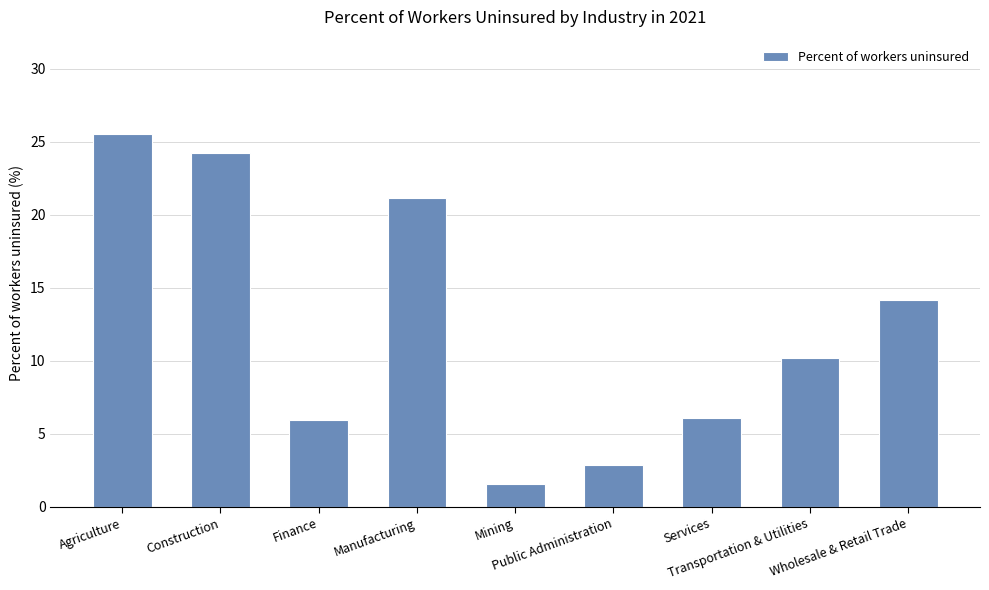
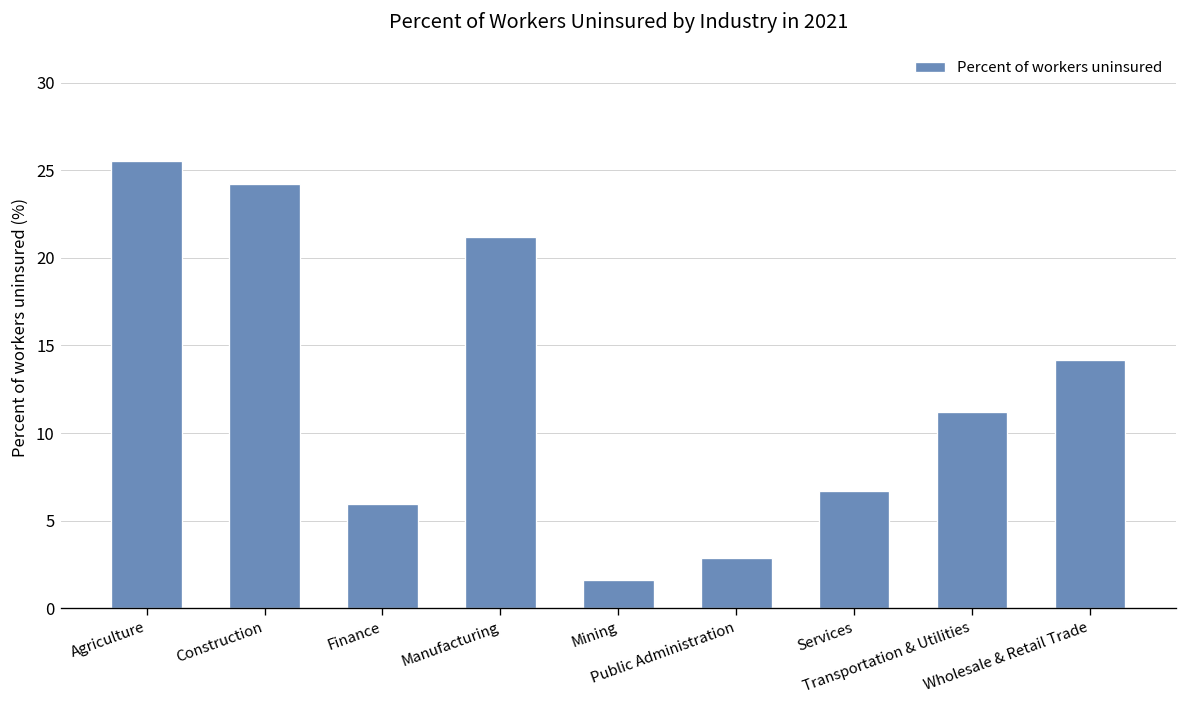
  {
    "Agriculture": 25.6,
    "Construction": 24.2,
    "Finance": 6.0,
    "Manufacturing": 21.2,
    "Mining": 1.6,
    "Public Administration": 2.9,
-   "Services": 6.1,
-   "Transportation & Utilities": 10.2,
+   "Services": 6.7,
+   "Transportation & Utilities": 11.2,
    "Wholesale & Retail Trade": 14.2
  }
